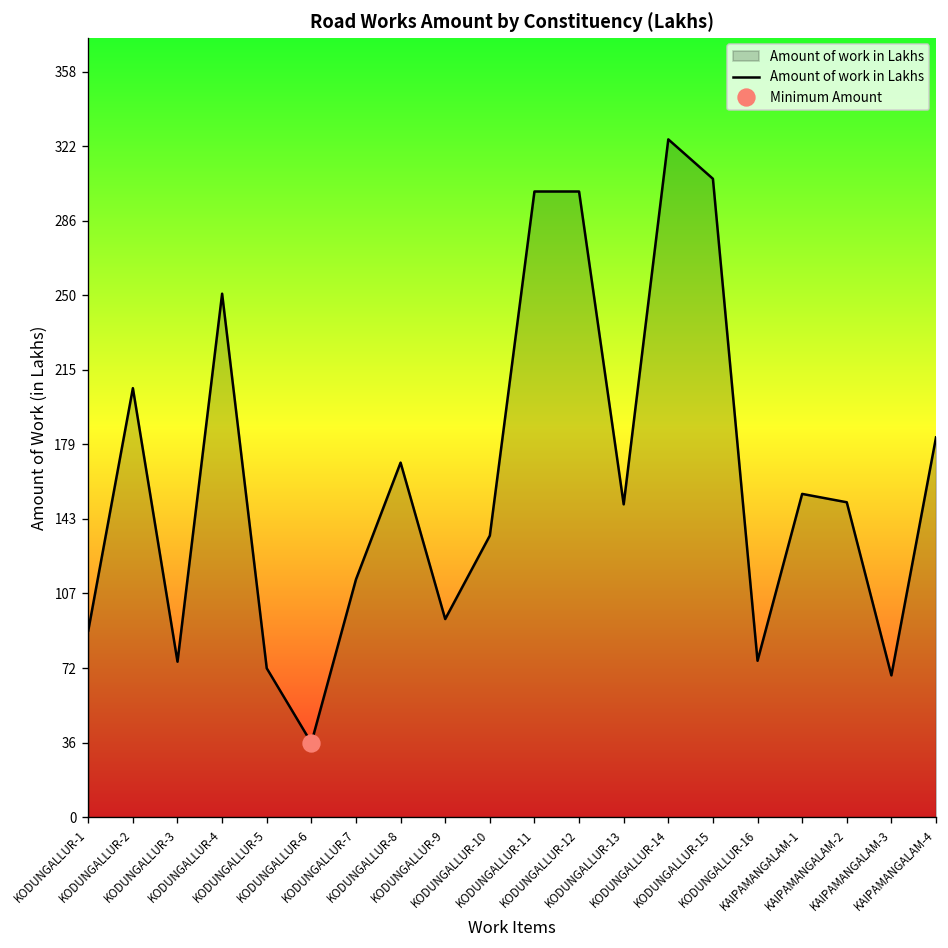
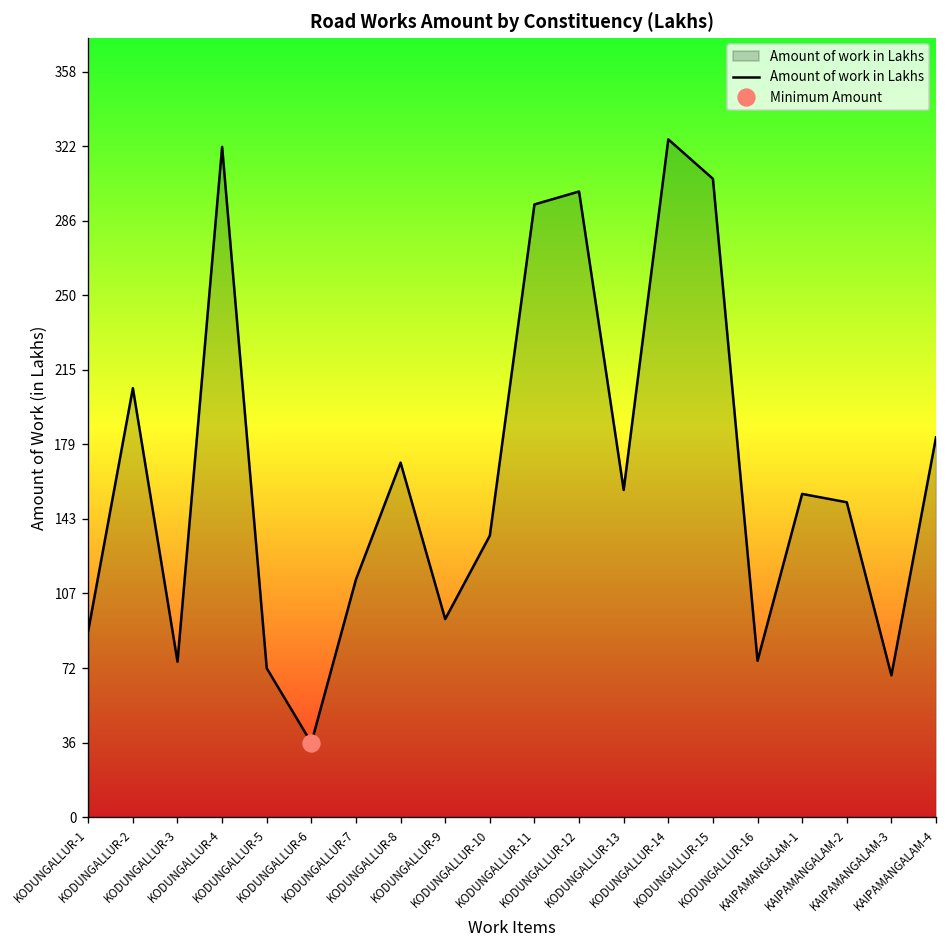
  {
    "Amount of work in Lakhs": {
      "KODUNGALLUR-1": 89,
      "KODUNGALLUR-2": 206,
      "KODUNGALLUR-3": 75,
-     "KODUNGALLUR-4": 251,
+     "KODUNGALLUR-4": 321,
      "KODUNGALLUR-5": 71,
      "KODUNGALLUR-7": 114,
      "KODUNGALLUR-8": 170,
      "KODUNGALLUR-9": 95,
      "KODUNGALLUR-10": 135,
-     "KODUNGALLUR-11": 300,
+     "KODUNGALLUR-11": 294,
      "KODUNGALLUR-12": 300,
-     "KODUNGALLUR-13": 150,
+     "KODUNGALLUR-13": 157,
      "KODUNGALLUR-14": 325,
      "KODUNGALLUR-15": 306,
      "KODUNGALLUR-16": 75,
      "KAIPAMANGALAM-1": 155,
      "KAIPAMANGALAM-2": 151,
      "KAIPAMANGALAM-3": 68,
      "KAIPAMANGALAM-4": 182
    }
  }
